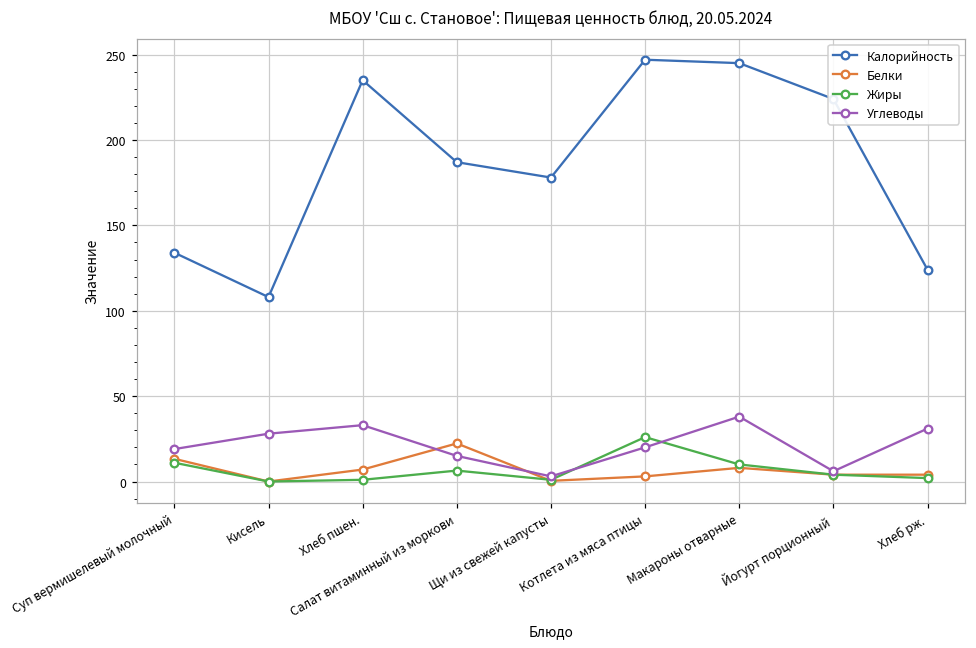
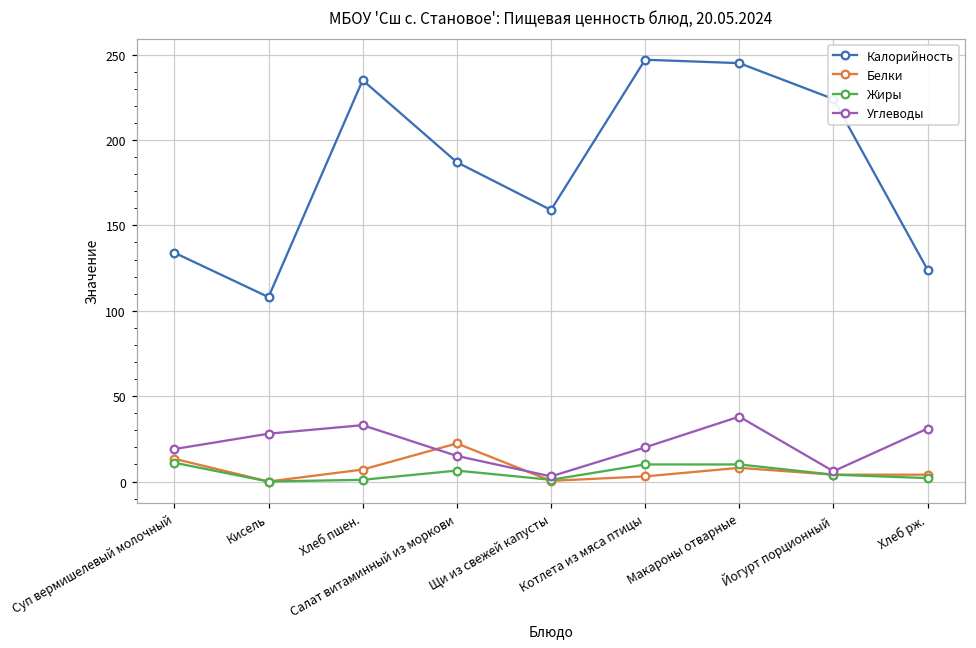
  {
    "Калорийность": {
      "Суп вермишелевый молочный": 134,
      "Кисель": 108,
      "Хлеб пшен.": 235,
      "Салат витаминный из моркови": 187,
-     "Щи из свежей капусты": 178,
+     "Щи из свежей капусты": 159,
      "Котлета из мяса птицы": 247,
      "Макароны отварные": 245,
      "Хлеб рж.": 124
    },
    "Белки": {
      "Суп вермишелевый молочный": 13,
      "Хлеб пшен.": 7,
      "Салат витаминный из моркови": 22,
      "Котлета из мяса птицы": 3,
      "Макароны отварные": 8,
      "Хлеб рж.": 4
    },
    "Жиры": {
      "Суп вермишелевый молочный": 11,
      "Хлеб пшен.": 1,
      "Салат витаминный из моркови": 6,
-     "Котлета из мяса птицы": 26,
+     "Котлета из мяса птицы": 10,
      "Макароны отварные": 10,
      "Хлеб рж.": 2
    },
    "Углеводы": {
      "Суп вермишелевый молочный": 19,
      "Кисель": 28,
      "Хлеб пшен.": 33,
      "Салат витаминный из моркови": 15,
      "Щи из свежей капусты": 3,
      "Котлета из мяса птицы": 20,
      "Макароны отварные": 38,
      "Йогурт порционный": 6,
      "Хлеб рж.": 31
    }
  }
